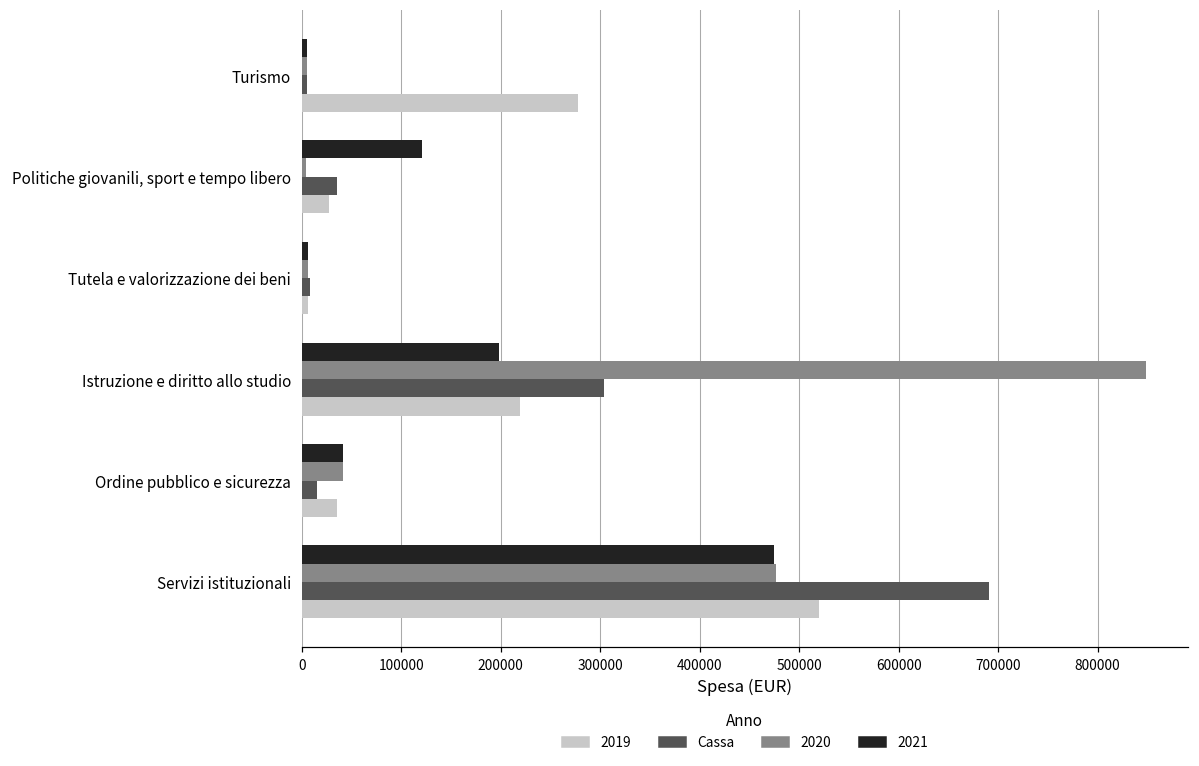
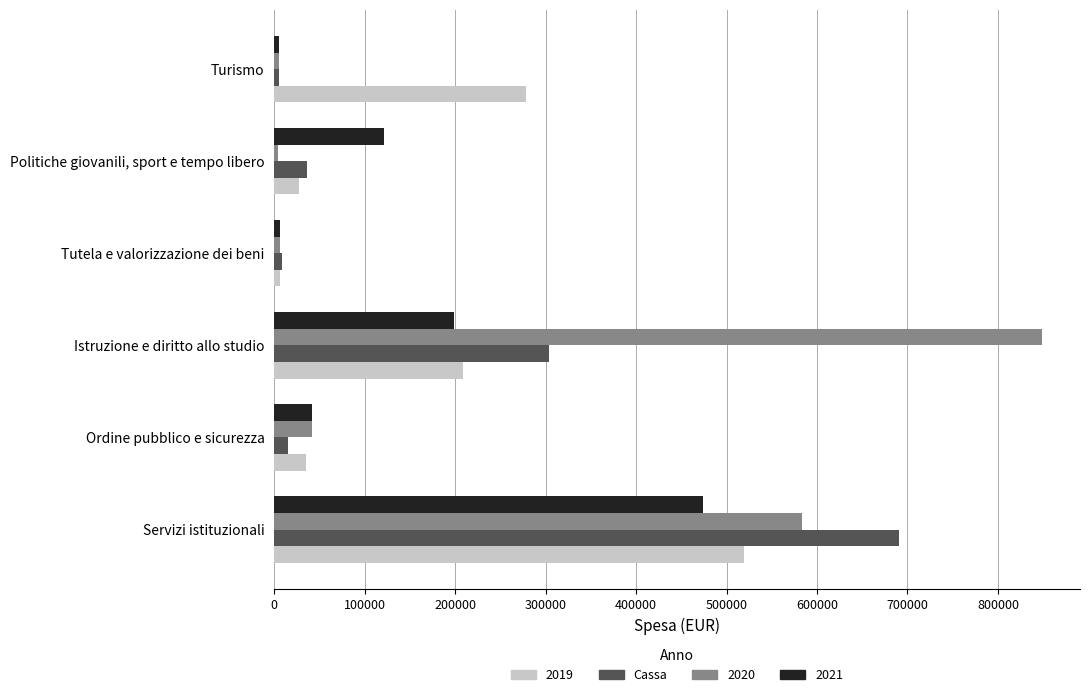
  {
    "2019": {
      "Turismo": 280000,
      "Politiche giovanili, sport e tempo libero": 30000,
      "Tutela e valorizzazione dei beni": 10000,
-     "Istruzione e diritto allo studio": 220000,
+     "Istruzione e diritto allo studio": 210000,
      "Ordine pubblico e sicurezza": 40000,
      "Servizi istituzionali": 520000
    },
    "2020": {
      "Turismo": 10000,
      "Politiche giovanili, sport e tempo libero": 0,
      "Tutela e valorizzazione dei beni": 10000,
      "Istruzione e diritto allo studio": 850000,
      "Ordine pubblico e sicurezza": 40000,
-     "Servizi istituzionali": 480000
+     "Servizi istituzionali": 580000
    },
    "2021": {
      "Turismo": 10000,
      "Politiche giovanili, sport e tempo libero": 120000,
      "Tutela e valorizzazione dei beni": 10000,
      "Istruzione e diritto allo studio": 200000,
      "Ordine pubblico e sicurezza": 40000,
      "Servizi istituzionali": 470000
    }
  }
